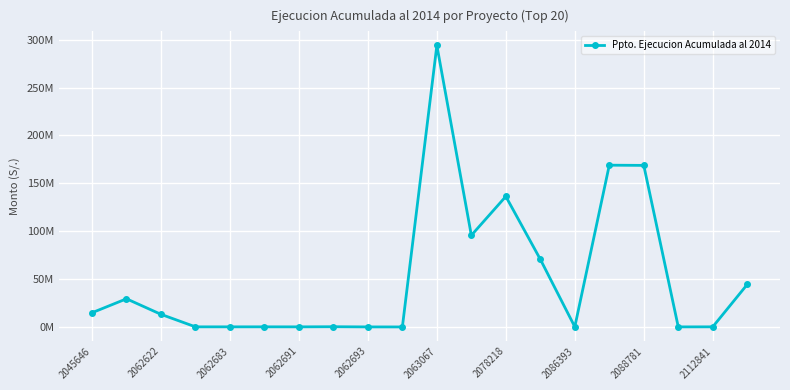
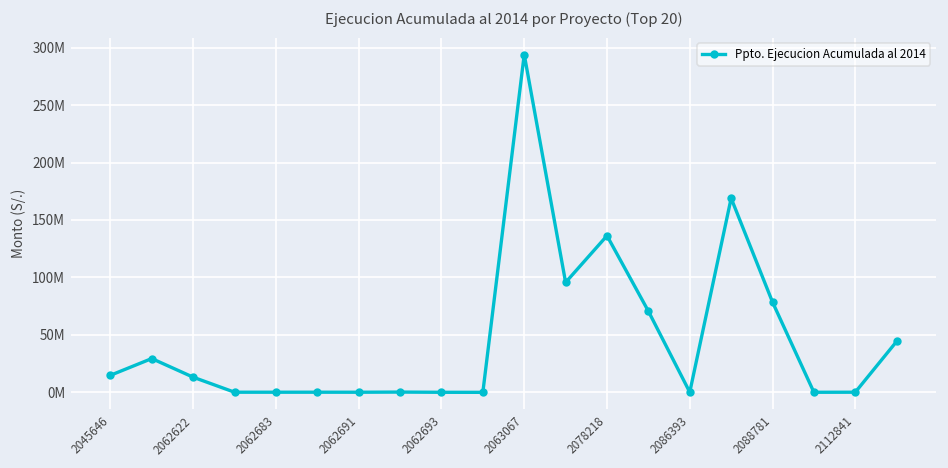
  {
    "2045646": 10000000,
    "2062622": 10000000,
    "2062683": 0,
    "2062691": 0,
    "2062693": 0,
    "2063067": 290000000,
    "2078218": 140000000,
    "2086393": 0,
-   "2088781": 170000000,
+   "2088781": 80000000,
    "2112841": 0
  }
